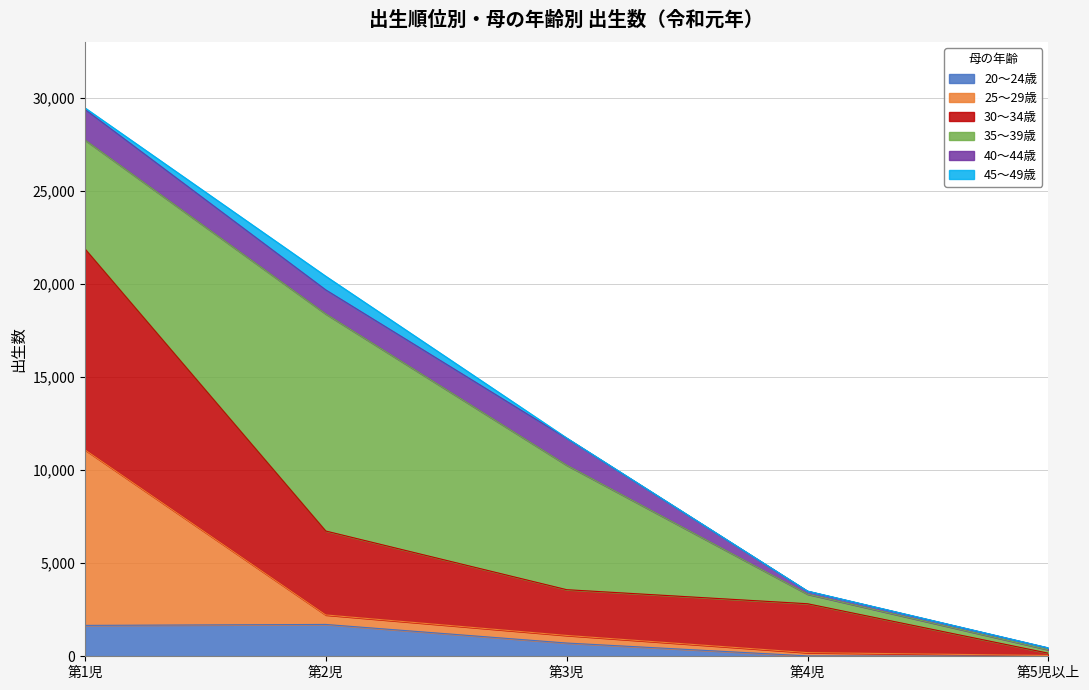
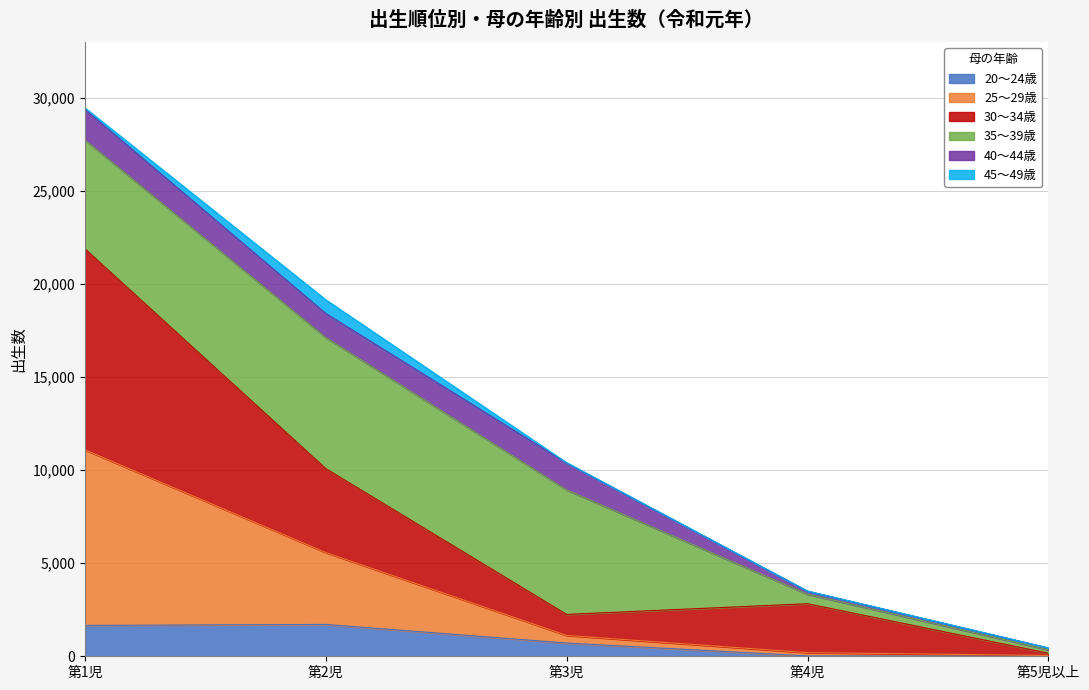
  {
    "20～24歳": {
      "第1児": "1,700",
      "第2児": "1,700",
      "第3児": "700",
      "第4児": "0"
    },
    "25～29歳": {
      "第1児": "9,400",
-     "第2児": "500",
+     "第2児": "3,900",
      "第3児": "400",
      "第4児": "200"
    },
    "30～34歳": {
      "第1児": "10,800",
      "第2児": "4,500",
-     "第3児": "2,500",
+     "第3児": "1,100",
      "第4児": "2,600"
    },
    "35～39歳": {
      "第1児": "5,800",
-     "第2児": "11,700",
+     "第2児": "7,000",
      "第3児": "6,700",
      "第4児": "500"
    },
    "40～44歳": {
      "第2児": "1,300"
    },
    "45～49歳": {
      "第2児": "700"
    }
  }
